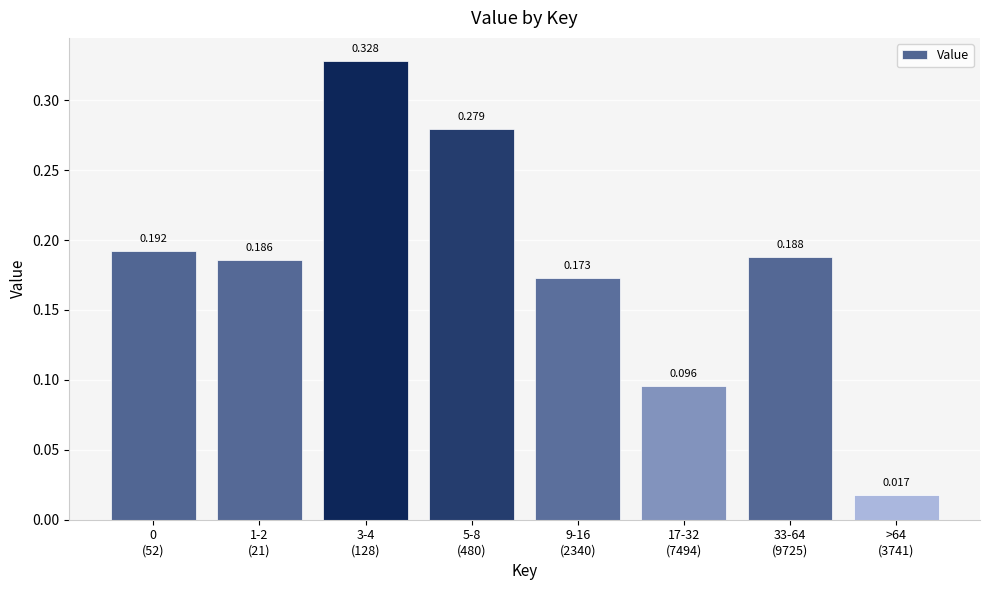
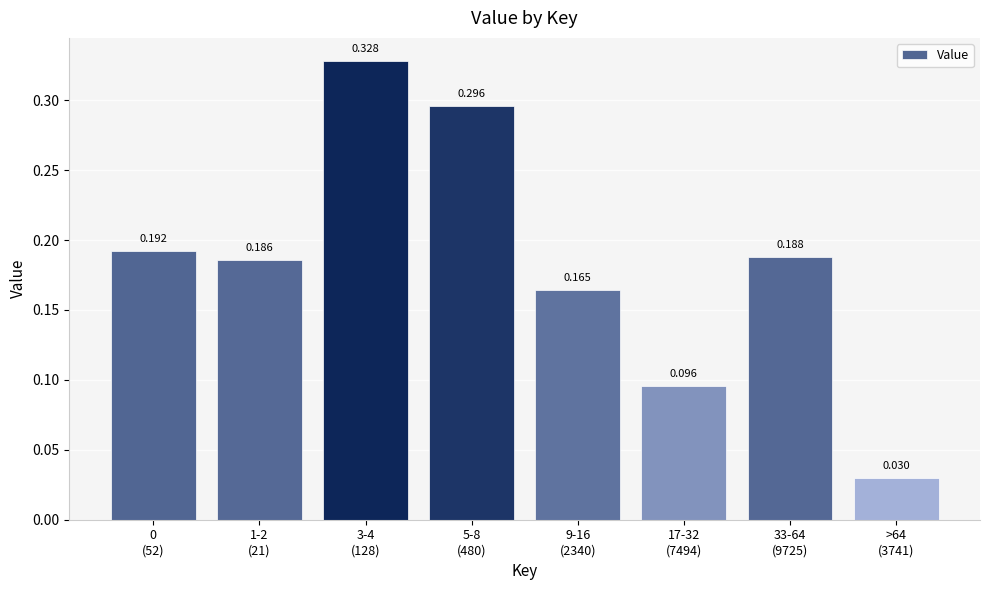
  {
    "0 (52)": 0.192,
    "1-2 (21)": 0.186,
    "3-4 (128)": 0.328,
-   "5-8 (480)": 0.279,
-   "9-16 (2340)": 0.173,
+   "5-8 (480)": 0.296,
+   "9-16 (2340)": 0.165,
    "17-32 (7494)": 0.096,
    "33-64 (9725)": 0.188,
-   ">64 (3741)": 0.017
+   ">64 (3741)": 0.030
  }
